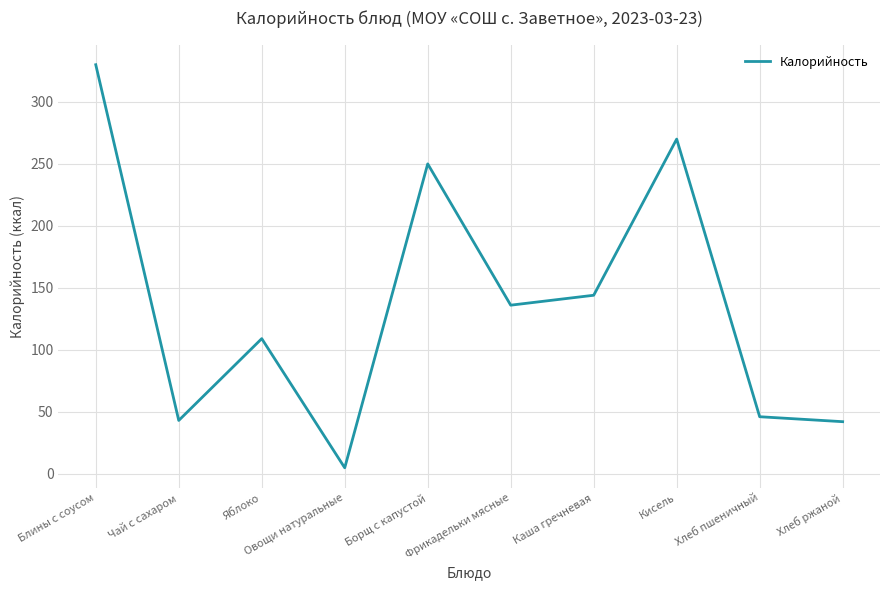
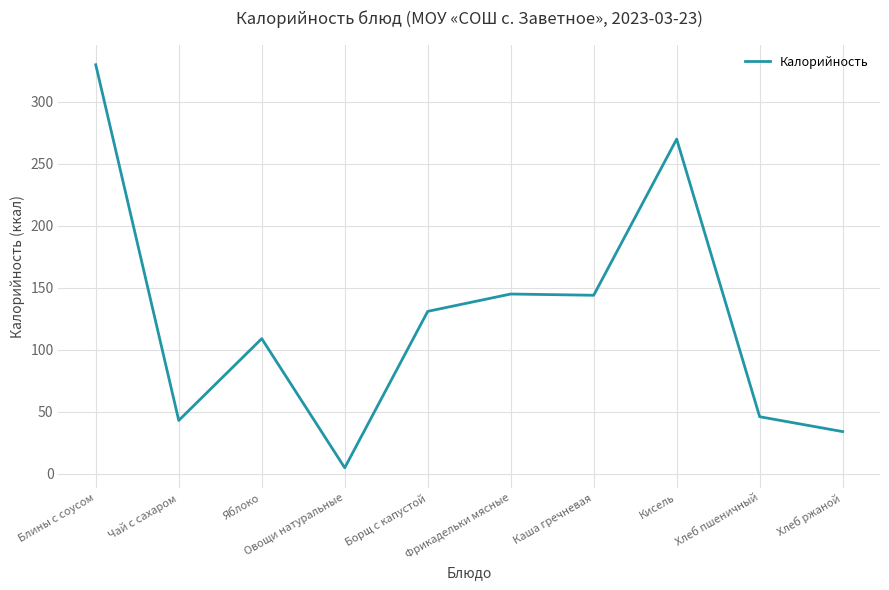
  {
    "Блины с соусом": 330,
    "Чай с сахаром": 43,
    "Яблоко": 109,
    "Овощи натуральные": 5,
-   "Борщ с капустой": 250,
-   "Фрикадельки мясные": 136,
+   "Борщ с капустой": 131,
+   "Фрикадельки мясные": 145,
    "Каша гречневая": 144,
    "Кисель": 270,
    "Хлеб пшеничный": 46,
-   "Хлеб ржаной": 42
+   "Хлеб ржаной": 34
  }
